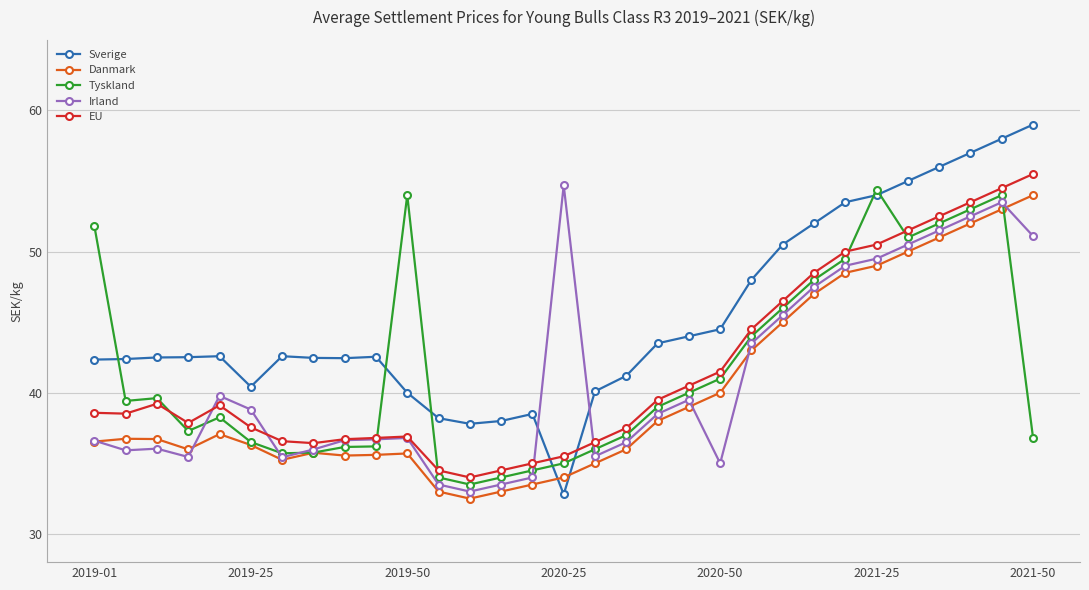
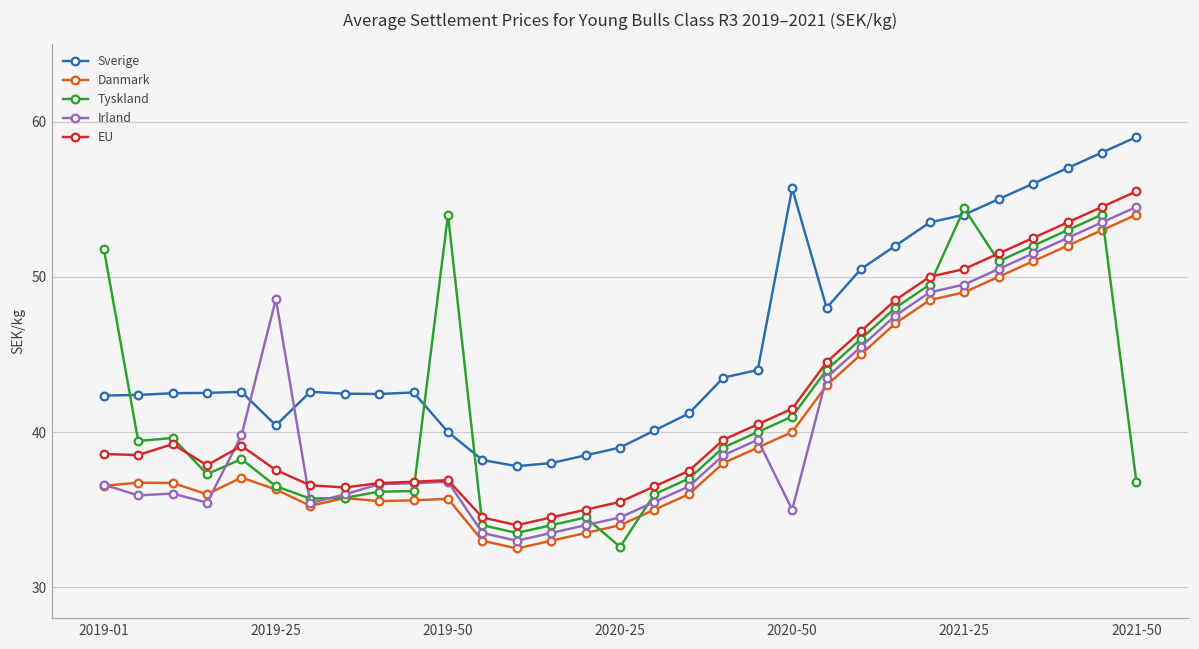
  {
    "Sverige": {
      "2019-01": 42.4,
      "2019-25": 40.4,
      "2019-50": 40.0,
-     "2020-25": 32.8,
-     "2020-50": 44.5,
+     "2020-25": 39.0,
+     "2020-50": 55.7,
      "2021-25": 54.0,
      "2021-50": 59.0
    },
    "Tyskland": {
      "2019-01": 51.8,
      "2019-25": 36.5,
      "2019-50": 54.0,
-     "2020-25": 35.0,
+     "2020-25": 32.6,
      "2020-50": 41.0,
      "2021-25": 54.4,
      "2021-50": 36.8
    },
    "Irland": {
-     "2019-25": 38.8,
-     "2020-25": 54.7,
+     "2019-25": 48.6,
+     "2020-25": 34.5,
      "2020-50": 35.0,
      "2021-25": 49.5,
-     "2021-50": 51.1
+     "2021-50": 54.5
    }
  }
